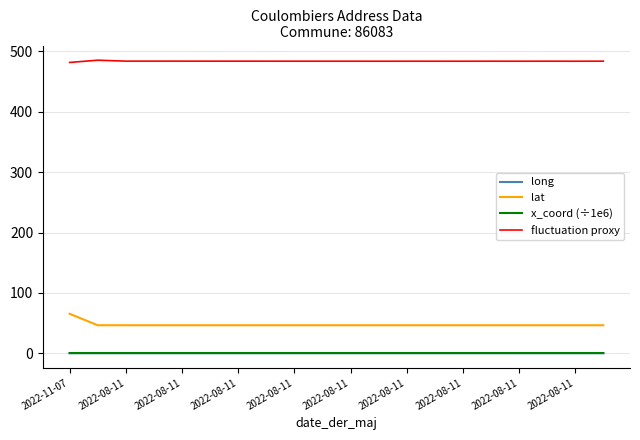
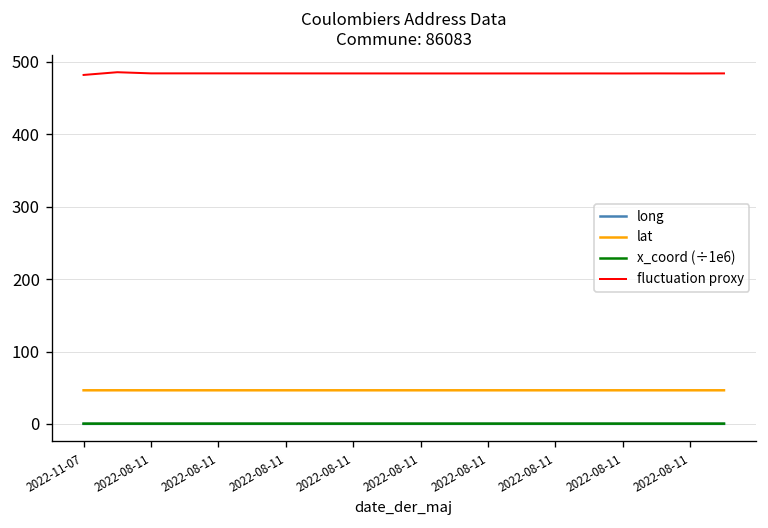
  {
    "x_coord (÷1e6)": {
      "2022-11-07": 0
    },
    "lat": {
-     "2022-11-07": 70
+     "2022-11-07": 50
    },
    "fluctuation proxy": {
      "2022-11-07": 480
    }
  }
